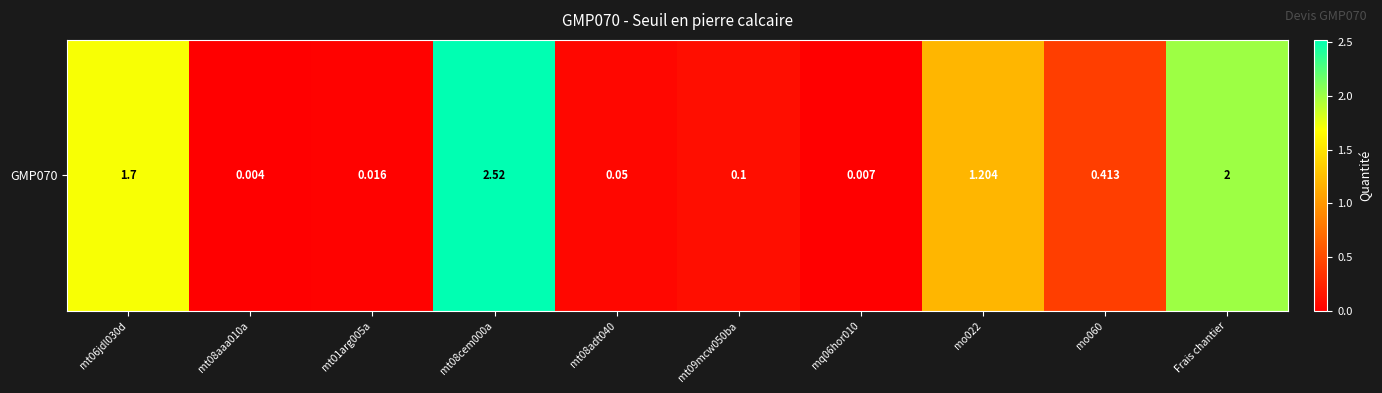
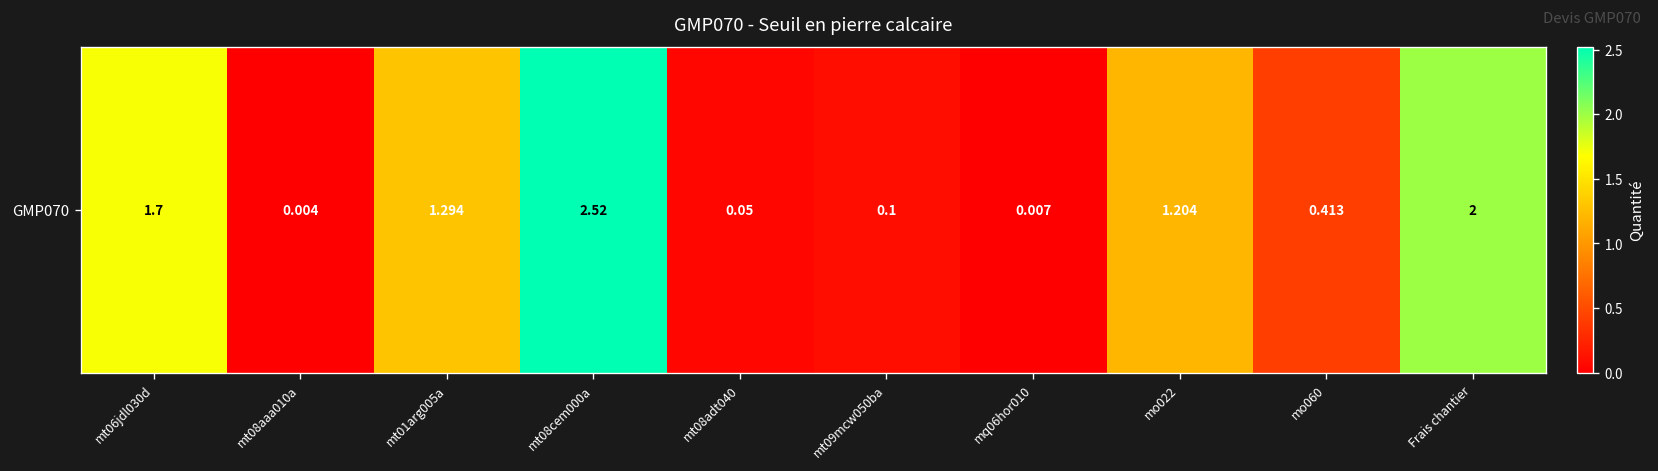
  {
    "GMP070": {
      "mt06jdl030d": 1.7,
      "mt08aaa010a": 0.004,
-     "mt01arg005a": 0.016,
+     "mt01arg005a": 1.294,
      "mt08cem000a": 2.52,
      "mt08adt040": 0.05,
      "mt09mcw050ba": 0.1,
      "mq06hor010": 0.007,
      "mo022": 1.204,
      "mo060": 0.413,
      "Frais chantier": 2
    }
  }
